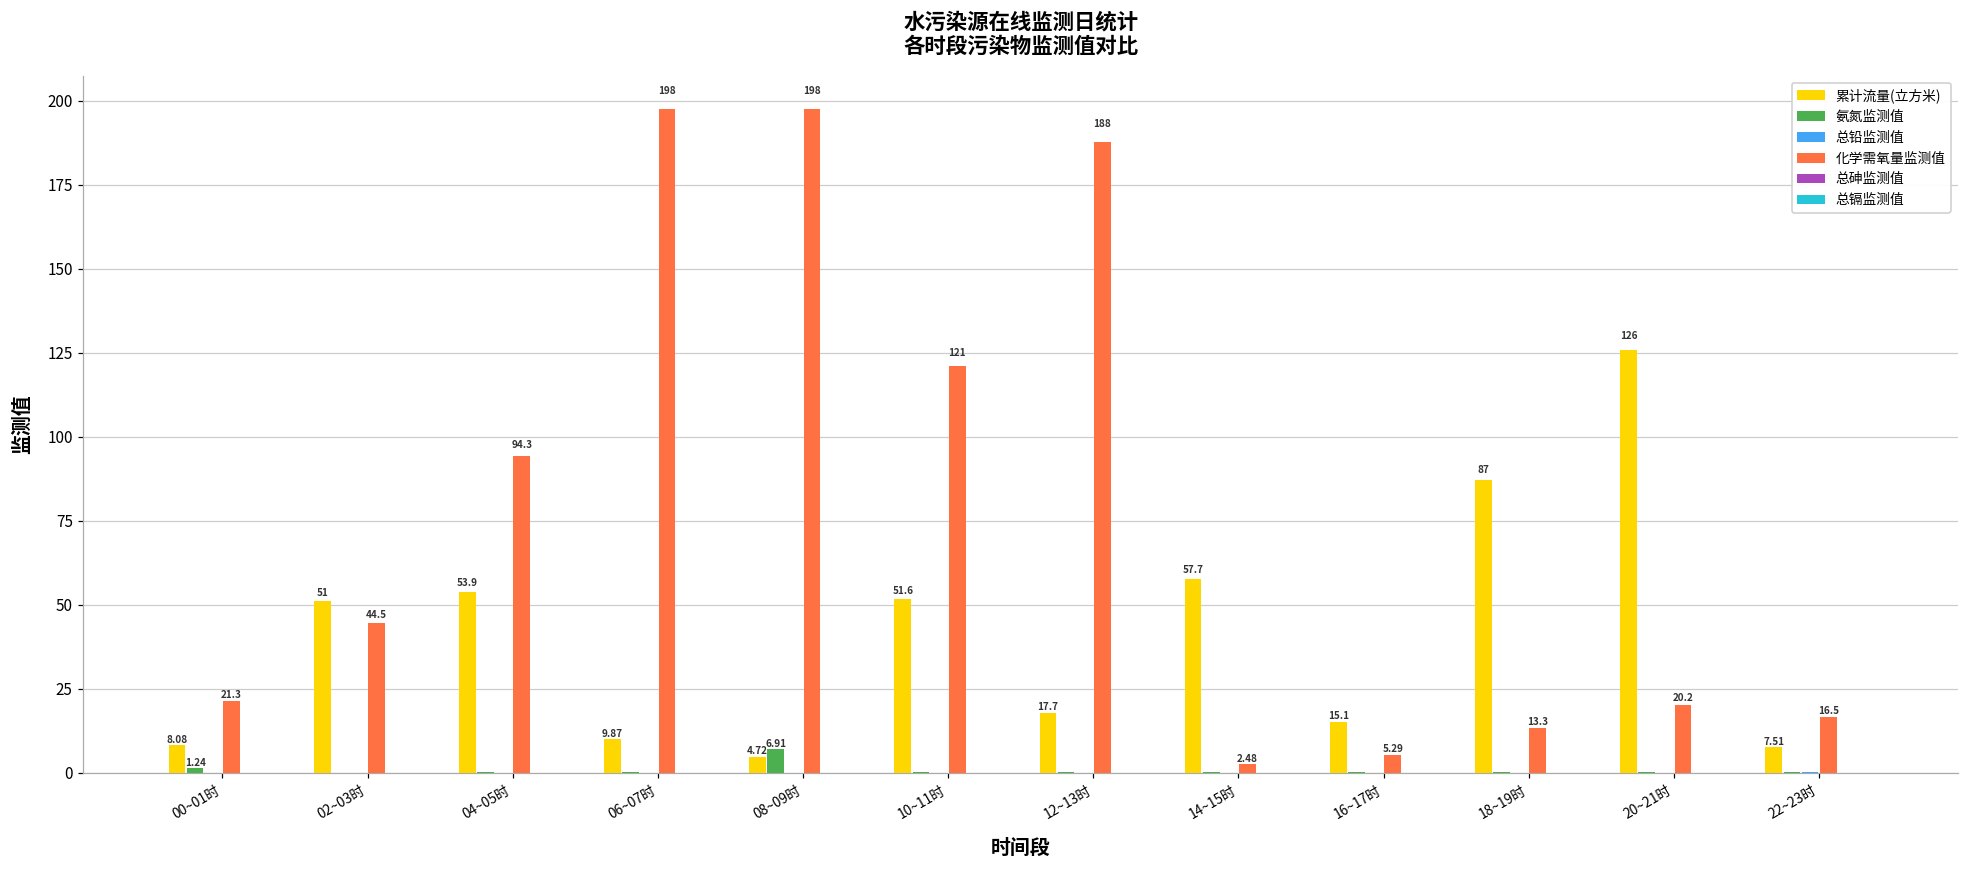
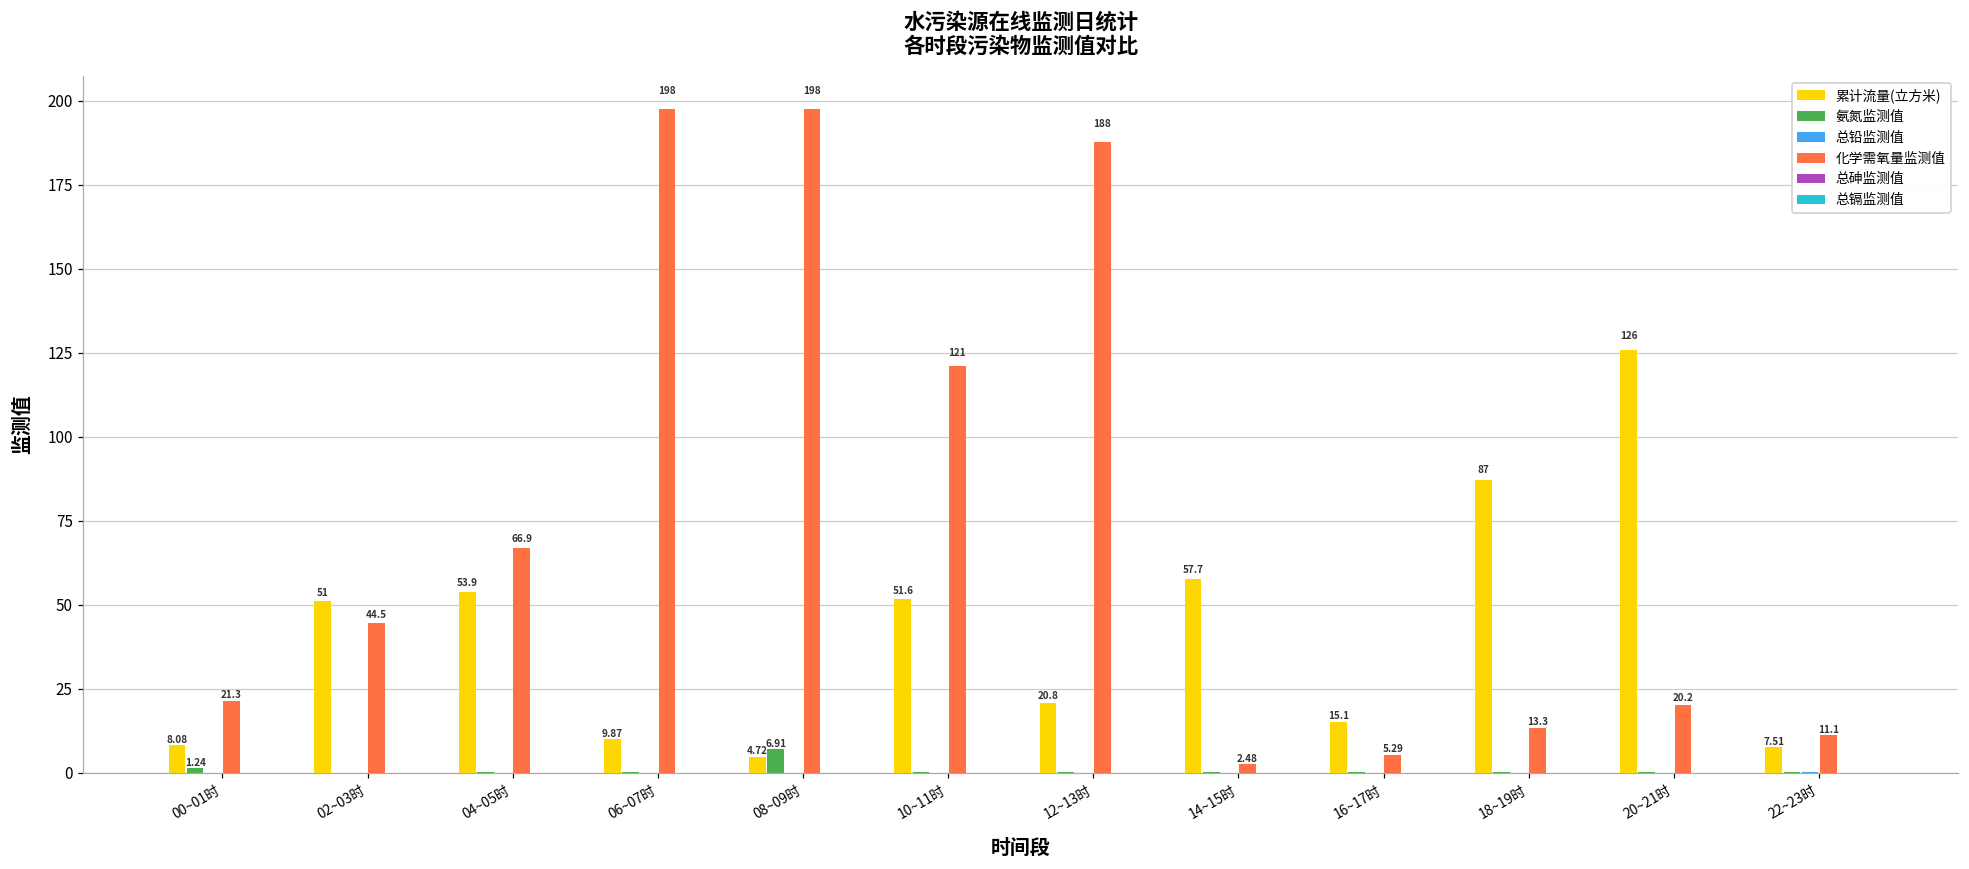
  {
    "累计流量(立方米)": {
      "00~01时": 8.08,
      "02~03时": 51,
      "04~05时": 53.9,
      "06~07时": 9.87,
      "08~09时": 4.72,
      "10~11时": 51.6,
-     "12~13时": 17.7,
+     "12~13时": 20.8,
      "14~15时": 57.7,
      "16~17时": 15.1,
      "18~19时": 87,
      "20~21时": 126,
      "22~23时": 7.51
    },
    "氨氮监测值": {
      "00~01时": 1.24,
      "08~09时": 6.91
    },
    "化学需氧量监测值": {
      "00~01时": 21.3,
      "02~03时": 44.5,
-     "04~05时": 94.3,
+     "04~05时": 66.9,
      "06~07时": 198,
      "08~09时": 198,
      "10~11时": 121,
      "12~13时": 188,
      "14~15时": 2.48,
      "16~17时": 5.29,
      "18~19时": 13.3,
      "20~21时": 20.2,
-     "22~23时": 16.5
+     "22~23时": 11.1
    }
  }
